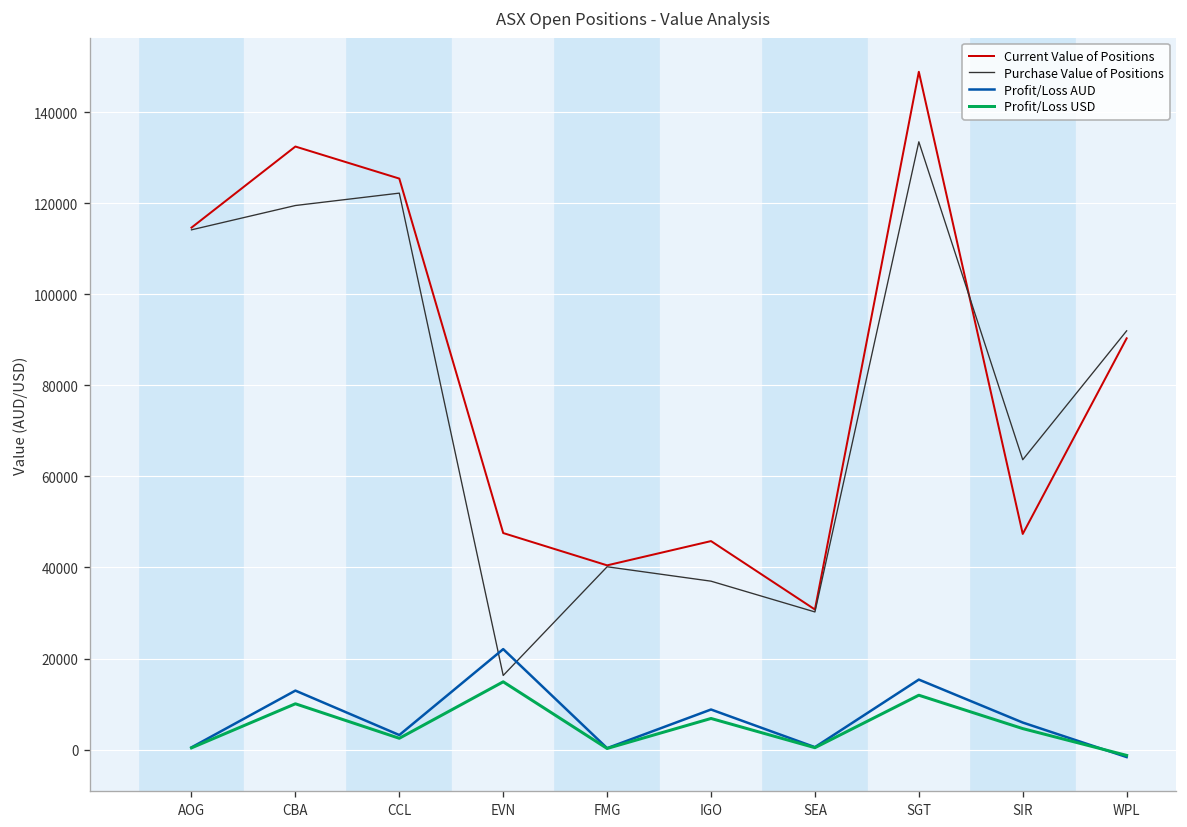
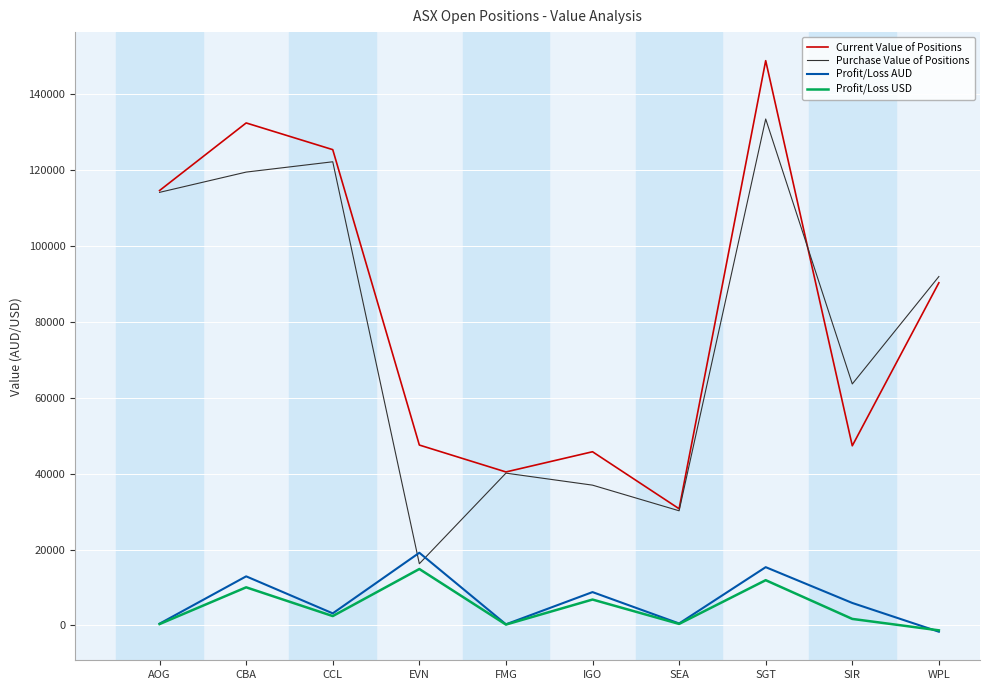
  {
    "Current Value of Positions": {
      "CBA": 132000,
      "CCL": 125000,
      "EVN": 48000,
      "IGO": 46000,
      "SGT": 149000,
      "SIR": 47000,
      "WPL": 90000
    },
    "Purchase Value of Positions": {
      "CBA": 120000,
      "CCL": 122000,
      "EVN": 16000,
      "IGO": 37000,
      "SGT": 134000,
      "SIR": 64000,
      "WPL": 92000
    },
    "Profit/Loss AUD": {
      "CBA": 13000,
      "CCL": 3000,
-     "EVN": 22000,
+     "EVN": 19000,
      "IGO": 9000,
      "SGT": 15000,
      "SIR": 6000
    },
    "Profit/Loss USD": {
      "CBA": 10000,
      "CCL": 2000,
      "EVN": 15000,
      "IGO": 7000,
      "SGT": 12000,
-     "SIR": 5000
+     "SIR": 2000
    }
  }
